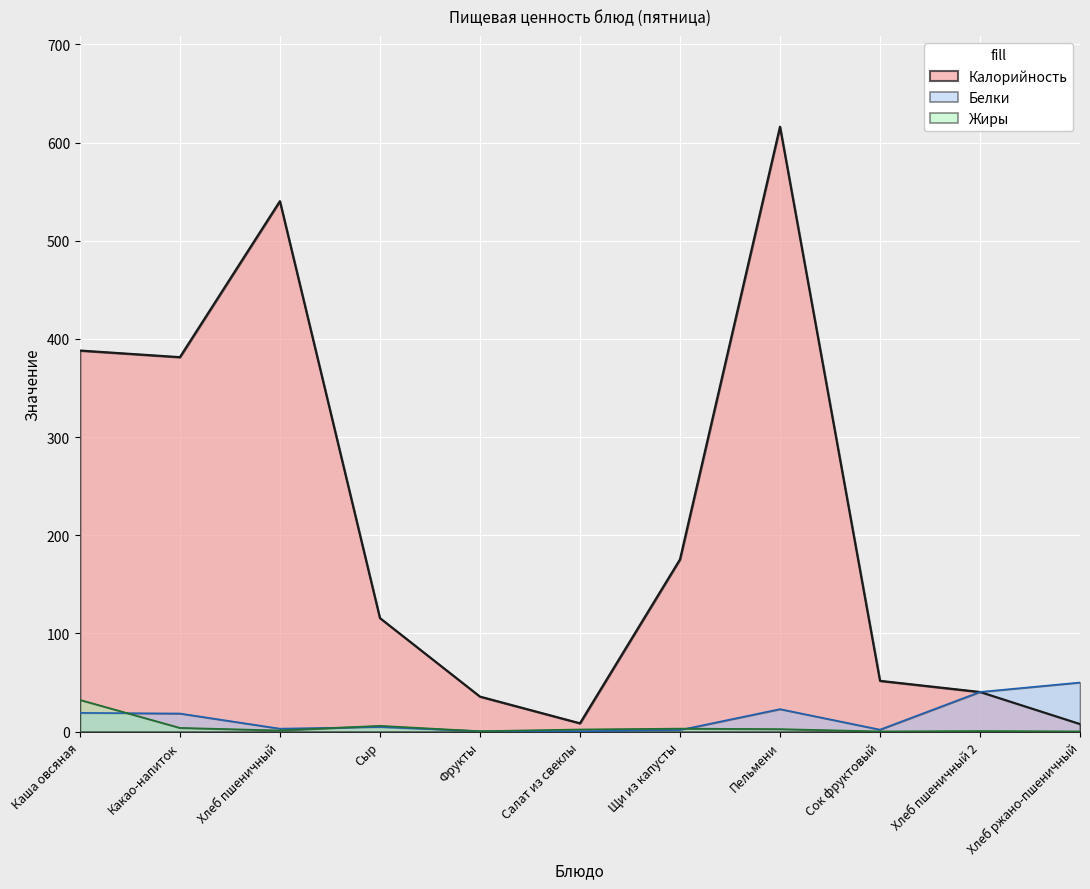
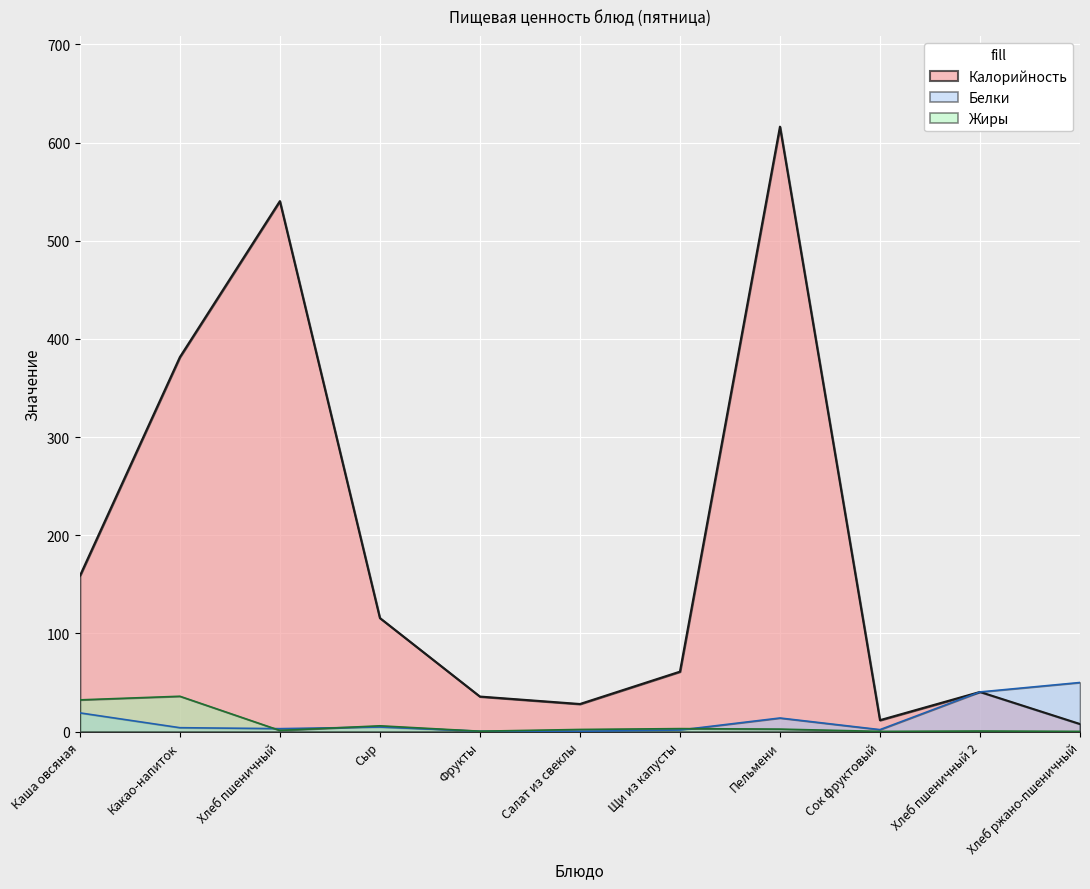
  {
    "Калорийность": {
-     "Каша овсяная": 390,
+     "Каша овсяная": 160,
      "Какао-напиток": 380,
      "Хлеб пшеничный": 540,
      "Сыр": 120,
      "Фрукты": 40,
-     "Салат из свеклы": 10,
-     "Щи из капусты": 180,
+     "Салат из свеклы": 30,
+     "Щи из капусты": 60,
      "Пельмени": 620,
-     "Сок фруктовый": 50,
+     "Сок фруктовый": 10,
      "Хлеб ржано-пшеничный": 10
    },
    "Белки": {
      "Каша овсяная": 20,
-     "Какао-напиток": 20,
-     "Пельмени": 20,
+     "Какао-напиток": 0,
+     "Пельмени": 10,
      "Хлеб ржано-пшеничный": 50
    },
    "Жиры": {
      "Каша овсяная": 30,
-     "Какао-напиток": 0,
+     "Какао-напиток": 40,
      "Пельмени": 0,
      "Хлеб пшеничный 2": 0,
      "Хлеб ржано-пшеничный": 0
    }
  }
